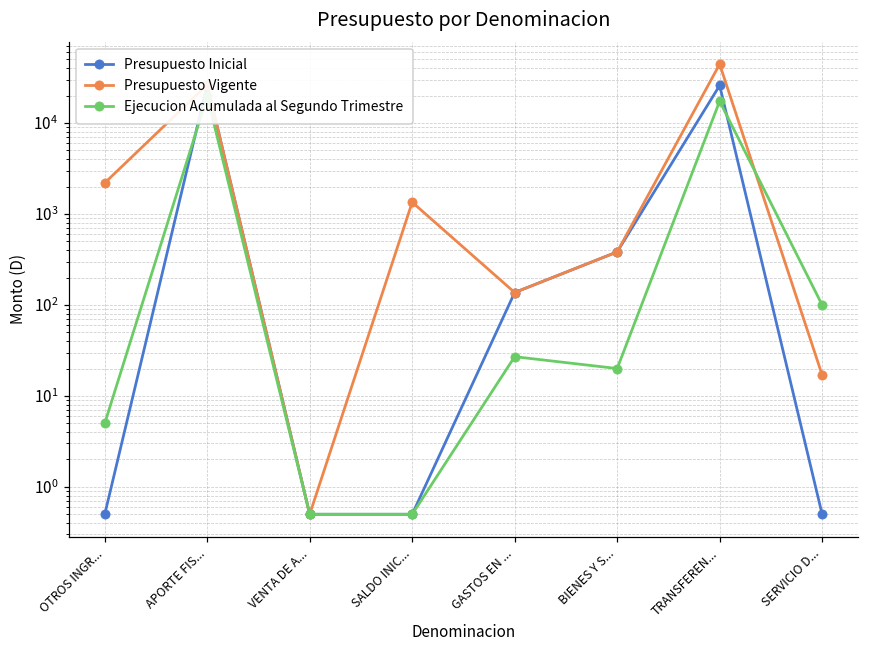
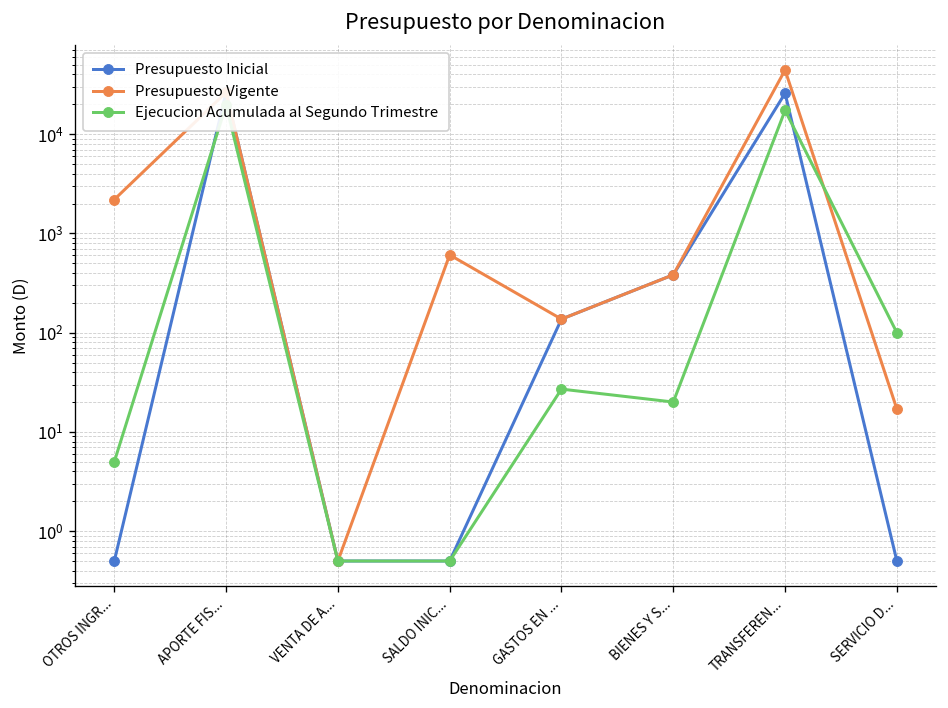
  {
    "Presupuesto Inicial": {
      "OTROS INGR...": 0.5,
      "TRANSFEREN...": 26000,
      "SERVICIO D...": 0.5
    },
    "Presupuesto Vigente": {
      "OTROS INGR...": 2200,
-     "SALDO INIC...": 1300,
+     "SALDO INIC...": 600,
      "TRANSFEREN...": 40000,
      "SERVICIO D...": 17
    },
    "Ejecucion Acumulada al Segundo Trimestre": {
      "OTROS INGR...": 5,
      "GASTOS EN ...": 27,
      "BIENES Y S...": 20,
      "TRANSFEREN...": 17000,
      "SERVICIO D...": 100
    }
  }
